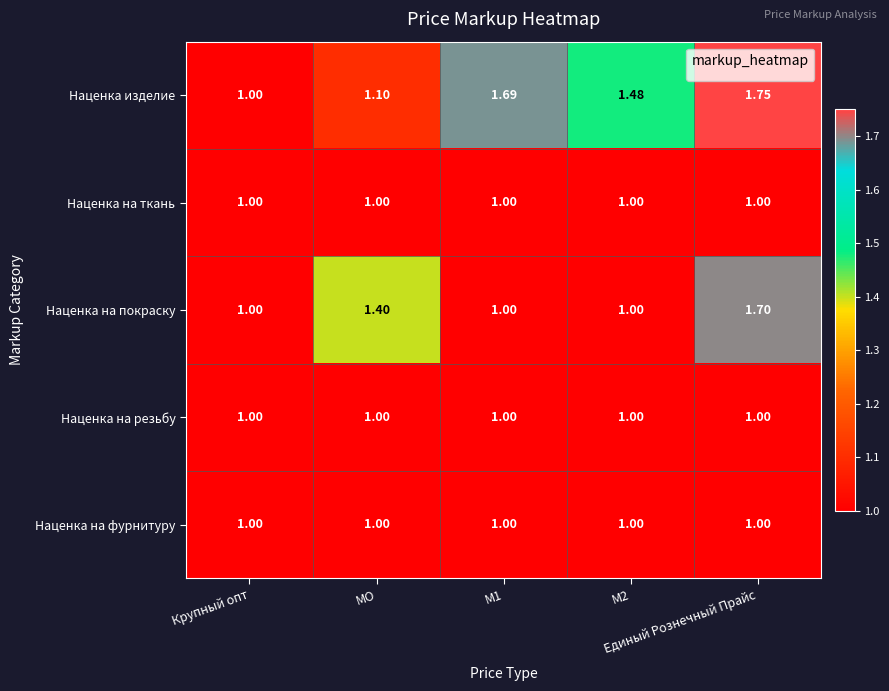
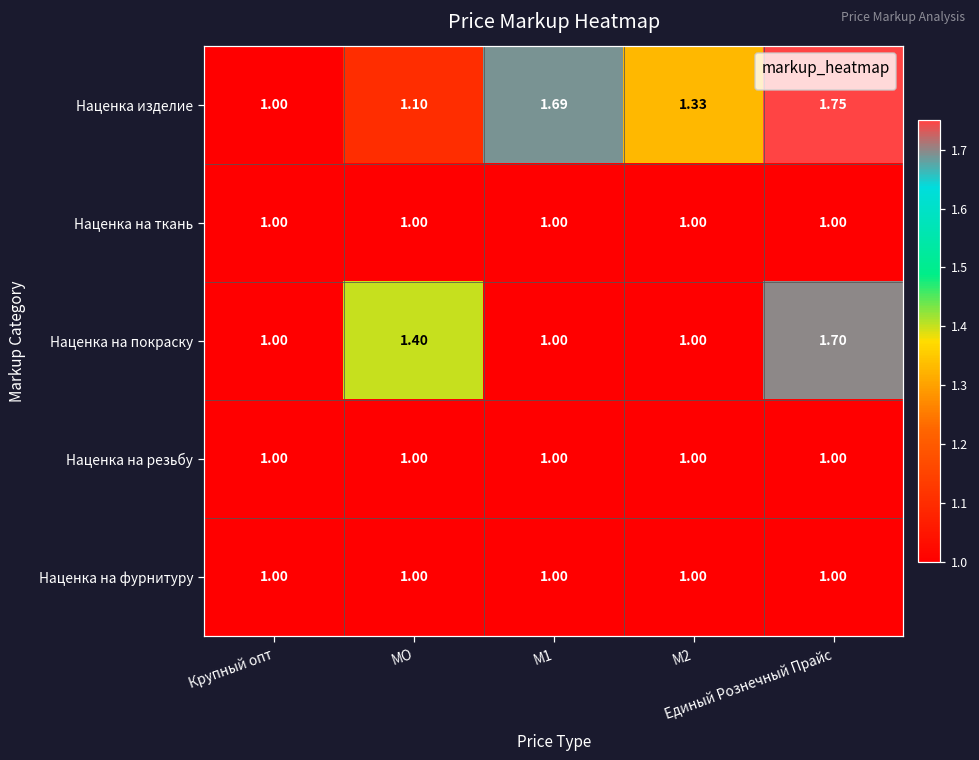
  {
    "Наценка изделие": {
      "Крупный опт": 1.00,
      "МО": 1.10,
      "М1": 1.69,
-     "М2": 1.48,
+     "М2": 1.33,
      "Единый Рознечный Прайс": 1.75
    },
    "Наценка на ткань": {
      "Крупный опт": 1.00,
      "МО": 1.00,
      "М1": 1.00,
      "М2": 1.00,
      "Единый Рознечный Прайс": 1.00
    },
    "Наценка на покраску": {
      "Крупный опт": 1.00,
      "МО": 1.40,
      "М1": 1.00,
      "М2": 1.00,
      "Единый Рознечный Прайс": 1.70
    },
    "Наценка на резьбу": {
      "Крупный опт": 1.00,
      "МО": 1.00,
      "М1": 1.00,
      "М2": 1.00,
      "Единый Рознечный Прайс": 1.00
    },
    "Наценка на фурнитуру": {
      "Крупный опт": 1.00,
      "МО": 1.00,
      "М1": 1.00,
      "М2": 1.00,
      "Единый Рознечный Прайс": 1.00
    }
  }
